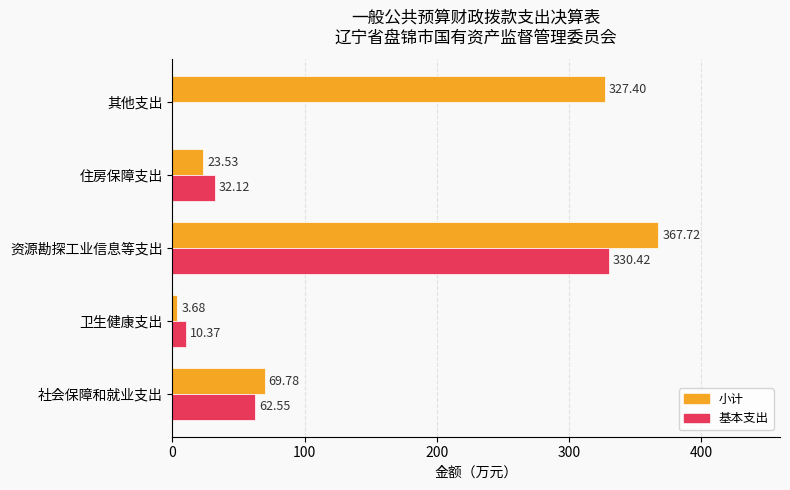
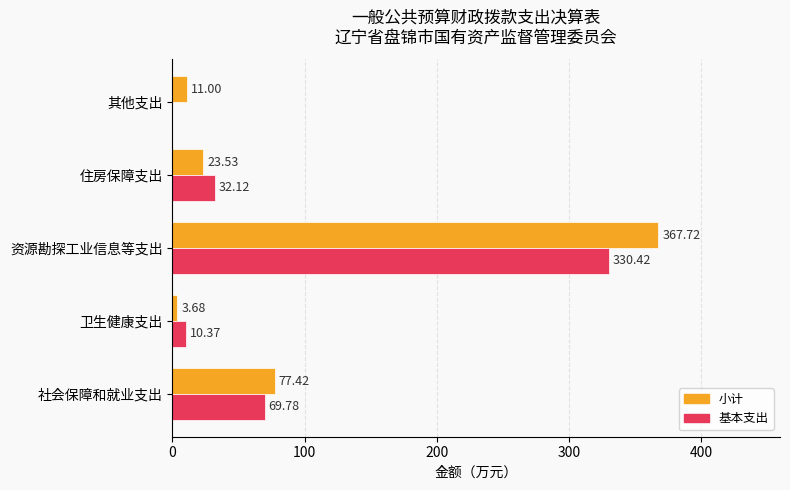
  {
    "小计": {
-     "其他支出": 327.40,
+     "其他支出": 11.00,
      "住房保障支出": 23.53,
      "资源勘探工业信息等支出": 367.72,
      "卫生健康支出": 3.68,
-     "社会保障和就业支出": 69.78
+     "社会保障和就业支出": 77.42
    },
    "基本支出": {
      "住房保障支出": 32.12,
      "资源勘探工业信息等支出": 330.42,
      "卫生健康支出": 10.37,
-     "社会保障和就业支出": 62.55
+     "社会保障和就业支出": 69.78
    }
  }
